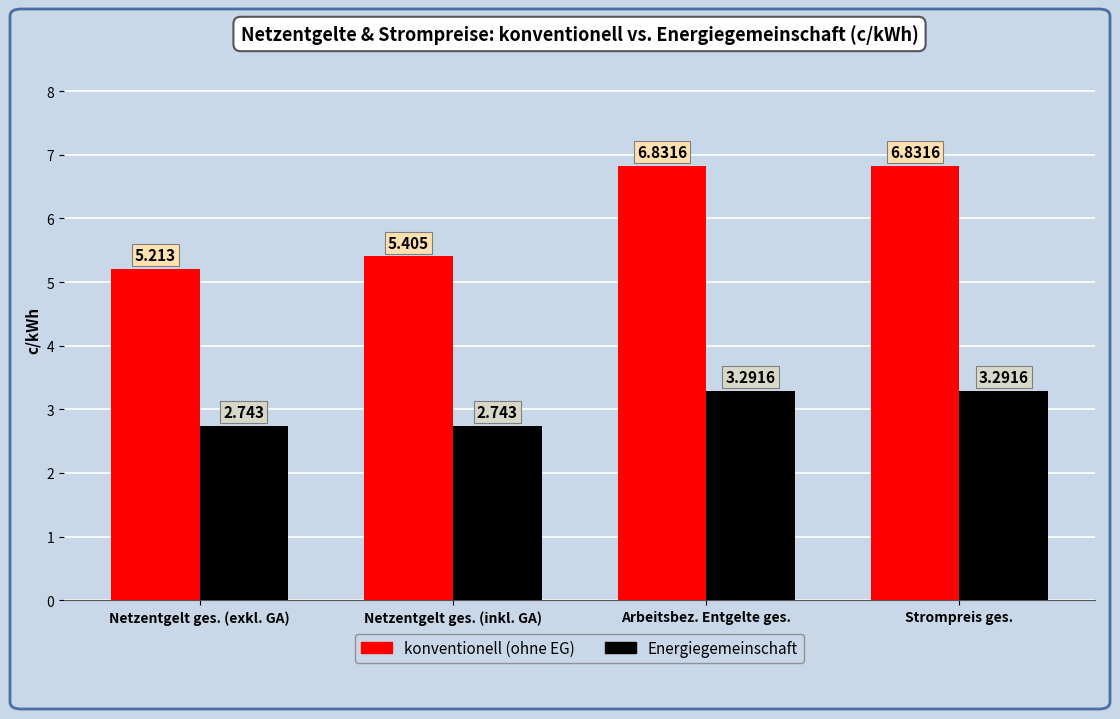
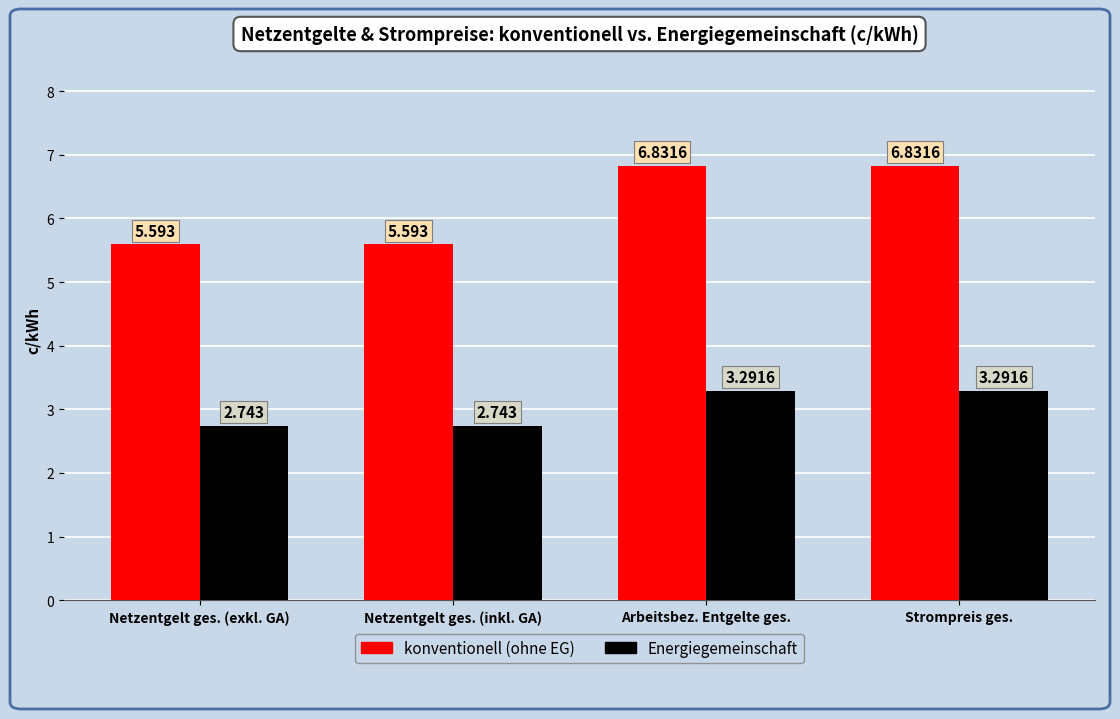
  {
    "konventionell (ohne EG)": {
-     "Netzentgelt ges. (exkl. GA)": 5.213,
-     "Netzentgelt ges. (inkl. GA)": 5.405
+     "Netzentgelt ges. (exkl. GA)": 5.593,
+     "Netzentgelt ges. (inkl. GA)": 5.593
    }
  }
